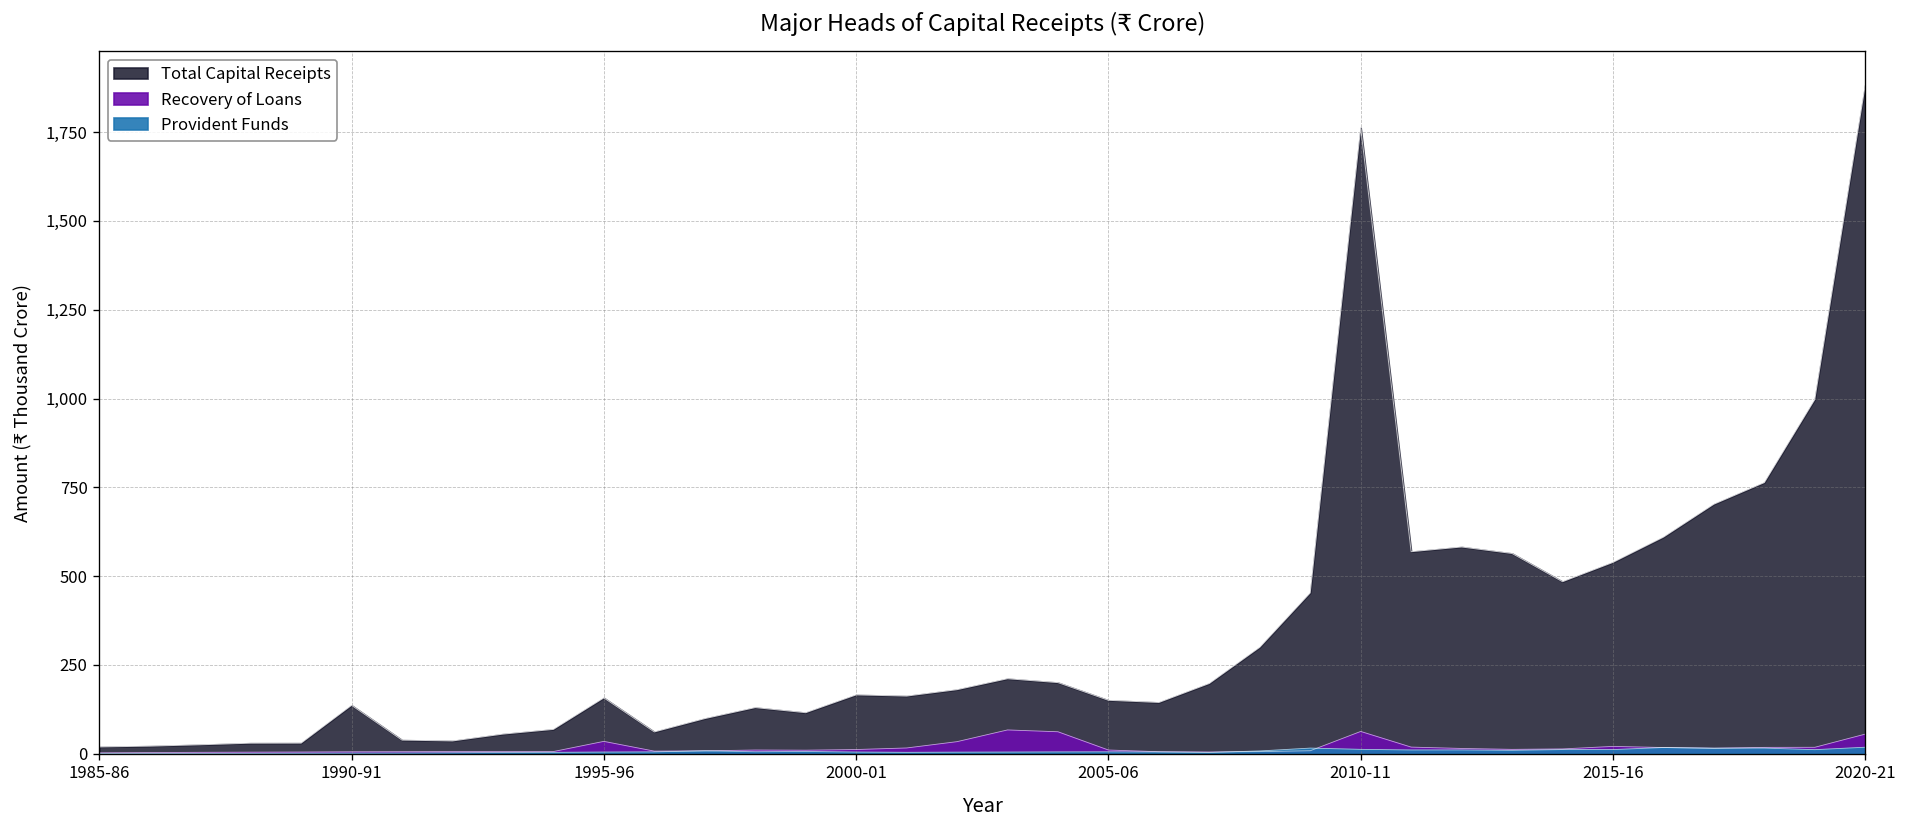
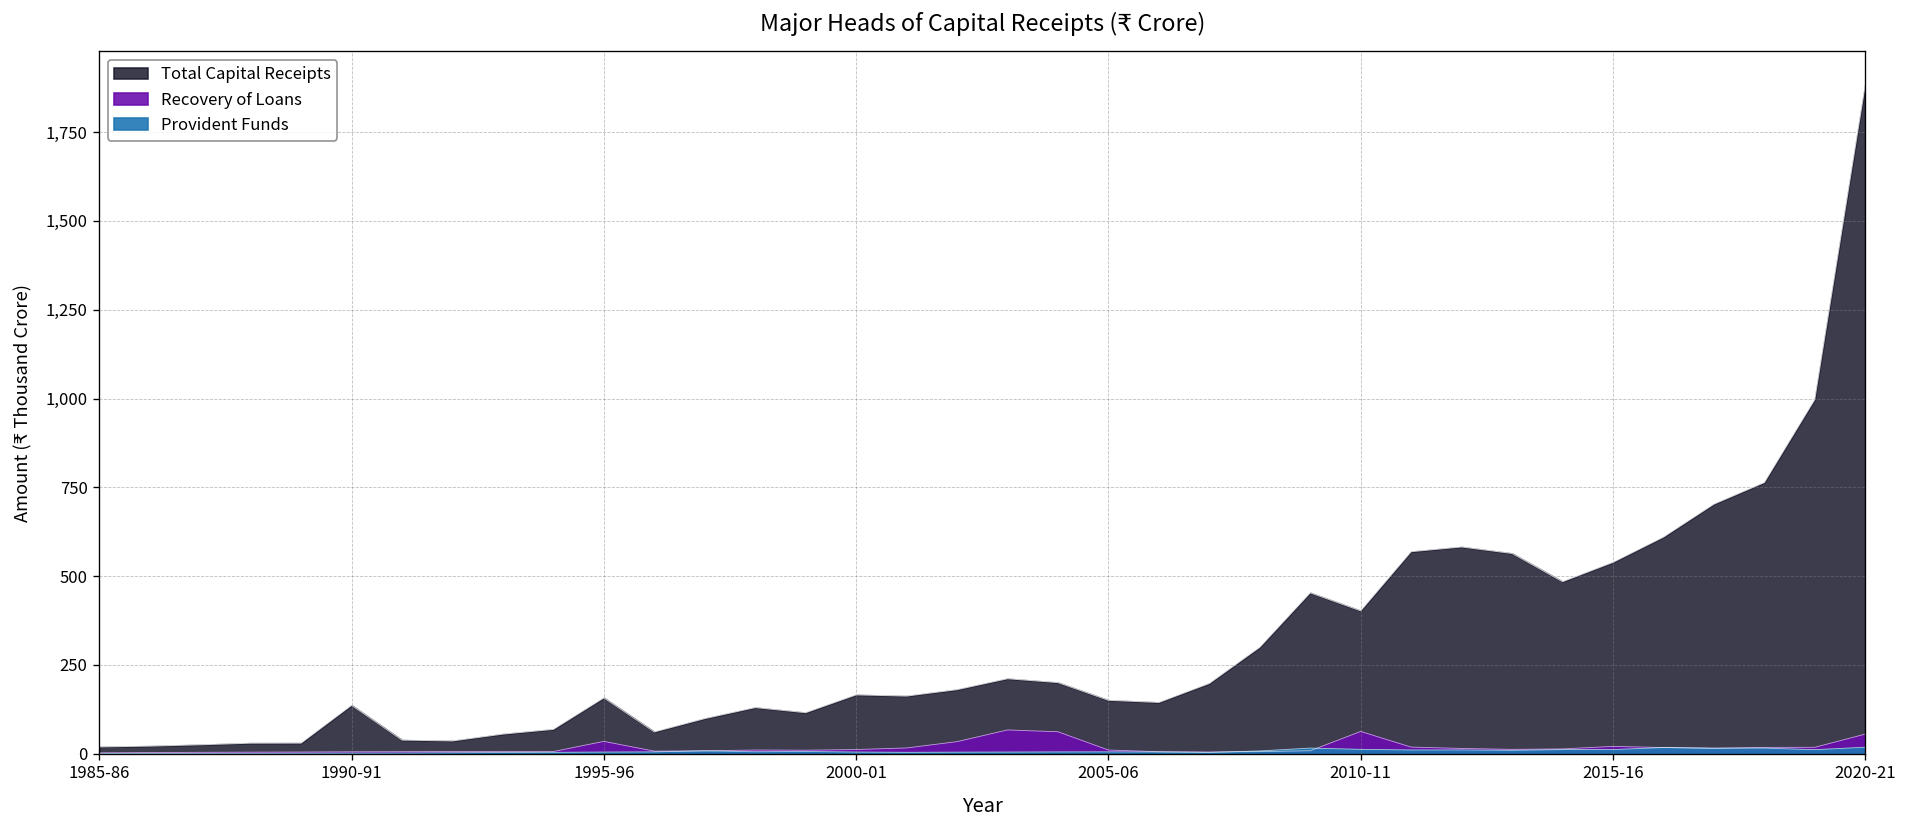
  {
    "Total Capital Receipts": {
      "1985-86": "20",
      "1990-91": "140",
      "1995-96": "160",
      "2000-01": "170",
      "2005-06": "150",
-     "2010-11": "1,760",
+     "2010-11": "400",
      "2015-16": "540",
      "2020-21": "1,880"
    },
    "Recovery of Loans": {
      "1995-96": "30",
      "2010-11": "60",
      "2015-16": "20",
      "2020-21": "60"
    },
    "Provident Funds": {
      "1995-96": "0",
      "2010-11": "10",
      "2015-16": "10",
      "2020-21": "20"
    }
  }
